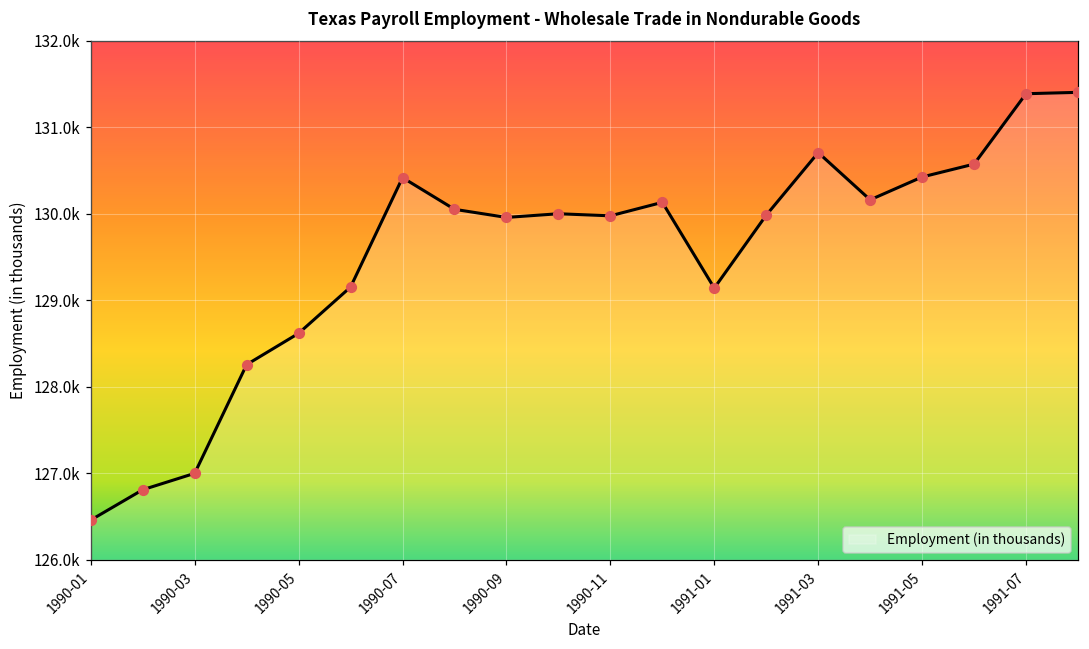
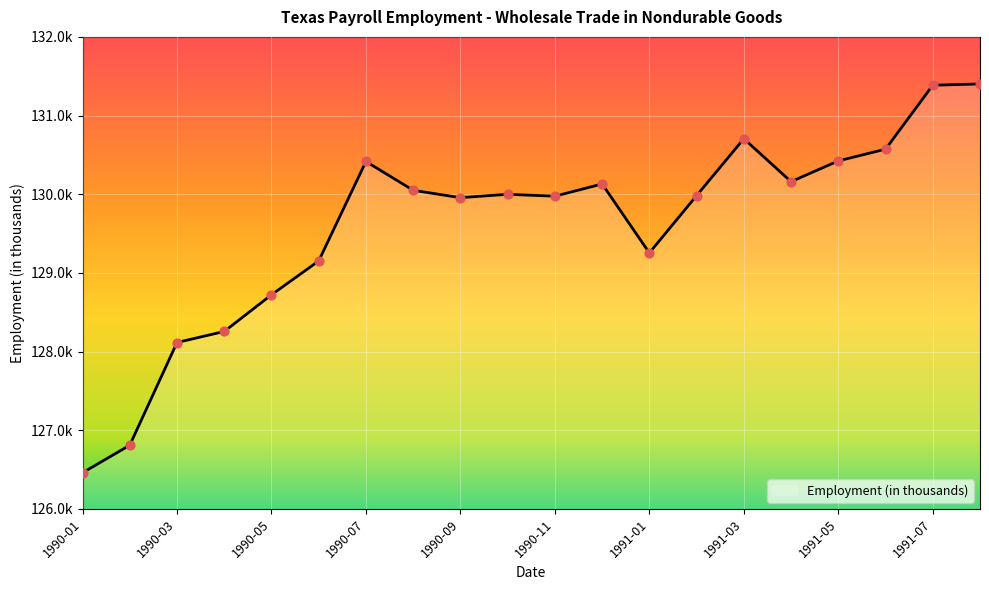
  {
    "1990-01": 126500,
-   "1990-03": 127000,
-   "1990-05": 128600,
+   "1990-03": 128100,
+   "1990-05": 128700,
    "1990-07": 130400,
    "1990-09": 130000,
    "1990-11": 130000,
-   "1991-01": 129100,
+   "1991-01": 129300,
    "1991-03": 130700,
    "1991-05": 130400,
    "1991-07": 131400
  }
